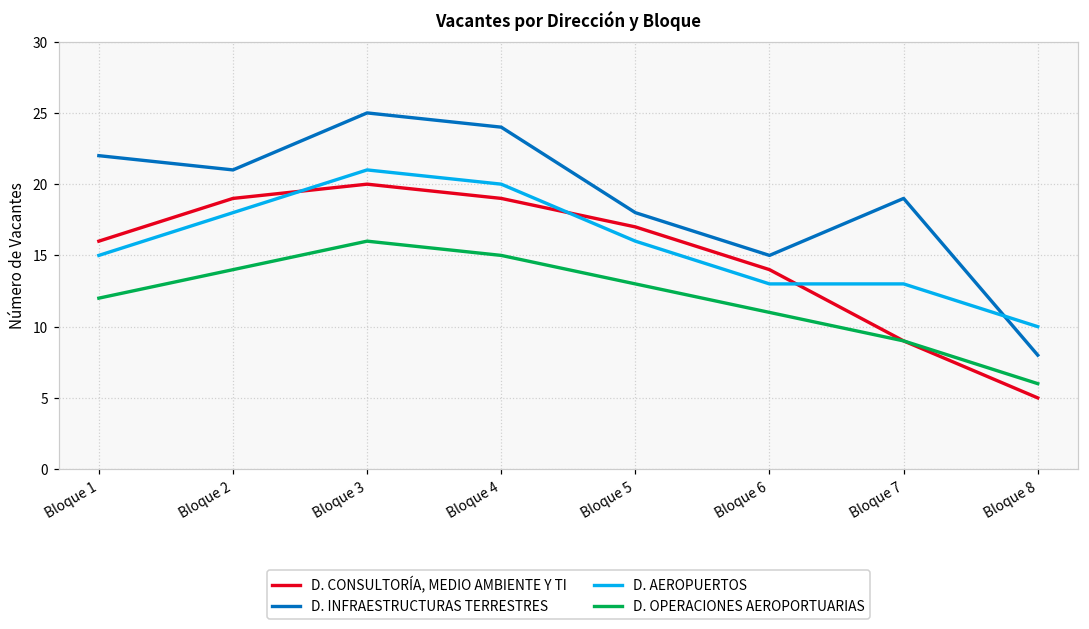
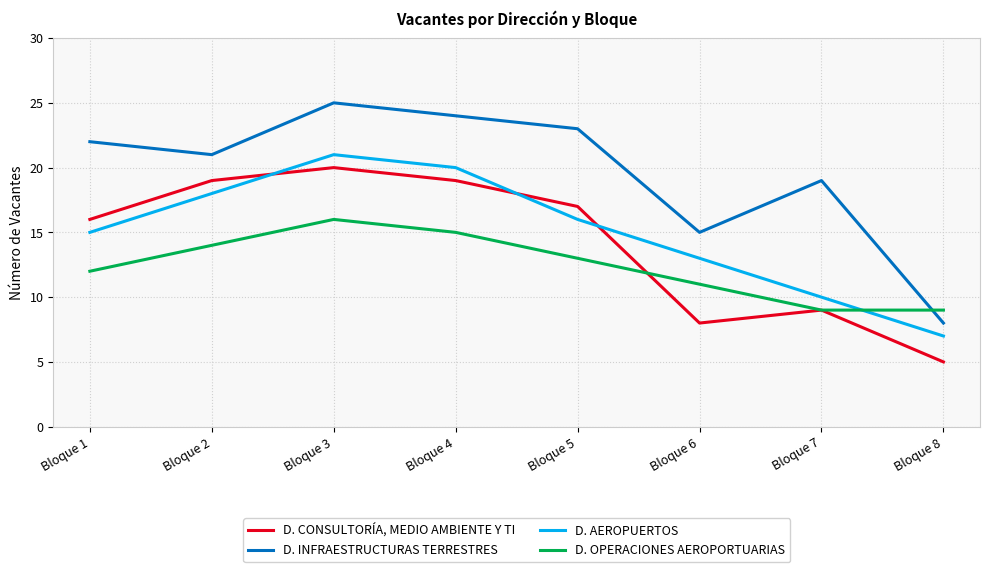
  {
    "D. CONSULTORÍA, MEDIO AMBIENTE Y TI": {
      "Bloque 1": 16,
      "Bloque 2": 19,
      "Bloque 3": 20,
      "Bloque 4": 19,
      "Bloque 5": 17,
-     "Bloque 6": 14,
+     "Bloque 6": 8,
      "Bloque 8": 5
    },
    "D. INFRAESTRUCTURAS TERRESTRES": {
      "Bloque 1": 22,
      "Bloque 2": 21,
      "Bloque 3": 25,
      "Bloque 4": 24,
-     "Bloque 5": 18,
+     "Bloque 5": 23,
      "Bloque 6": 15,
      "Bloque 7": 19,
      "Bloque 8": 8
    },
    "D. AEROPUERTOS": {
      "Bloque 1": 15,
      "Bloque 2": 18,
      "Bloque 3": 21,
      "Bloque 4": 20,
      "Bloque 5": 16,
      "Bloque 6": 13,
-     "Bloque 7": 13,
-     "Bloque 8": 10
+     "Bloque 7": 10,
+     "Bloque 8": 7
    },
    "D. OPERACIONES AEROPORTUARIAS": {
      "Bloque 1": 12,
      "Bloque 2": 14,
      "Bloque 3": 16,
      "Bloque 4": 15,
      "Bloque 5": 13,
      "Bloque 6": 11,
-     "Bloque 8": 6
+     "Bloque 8": 9
    }
  }
